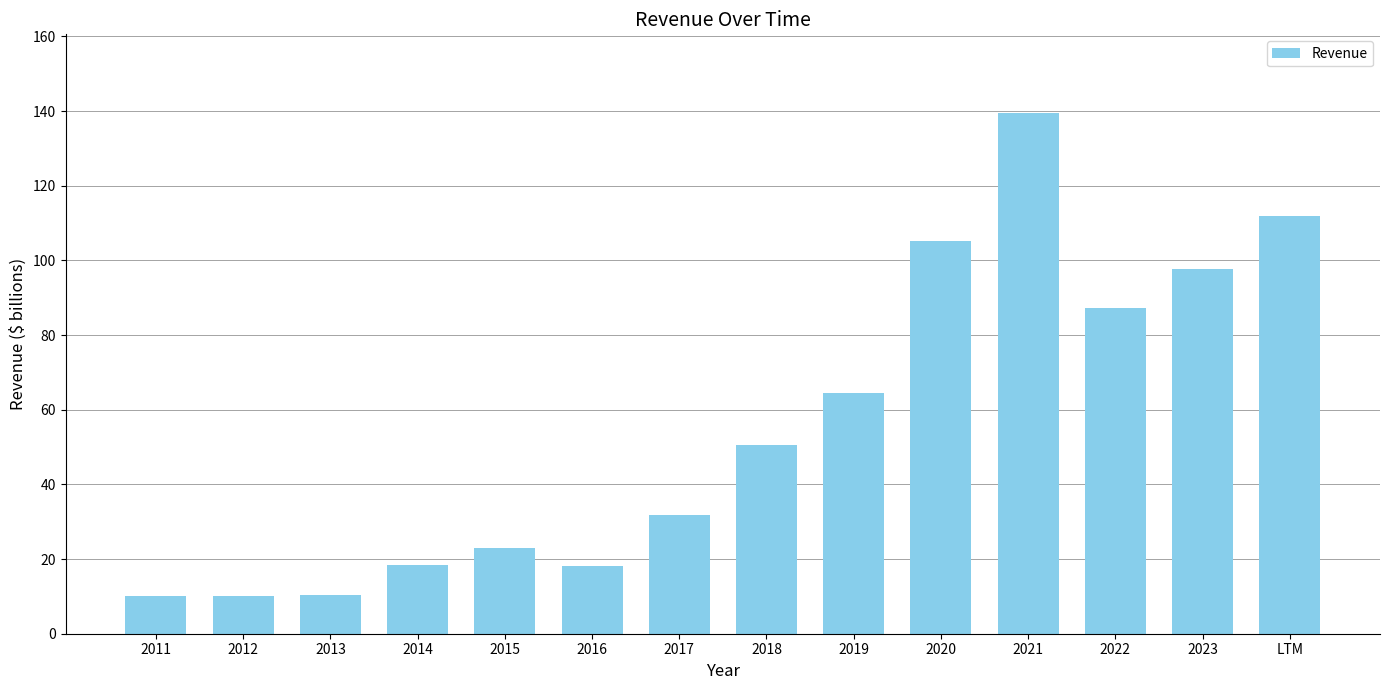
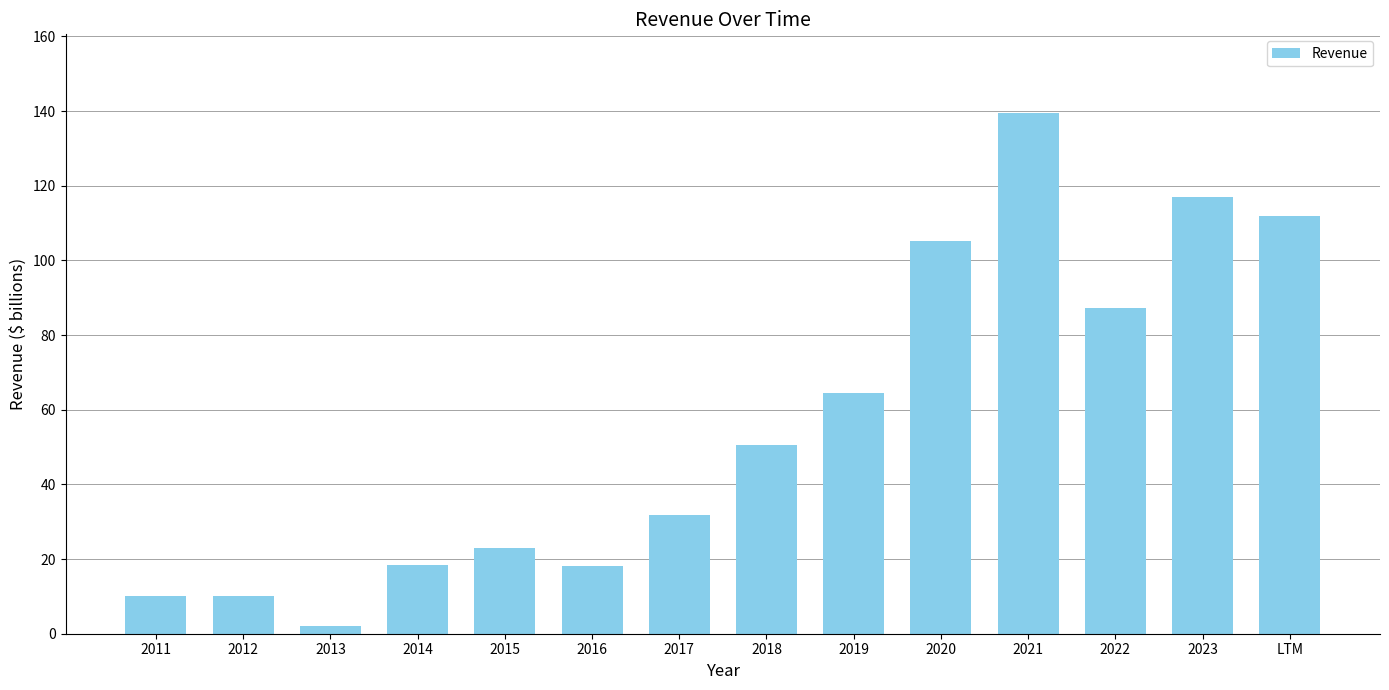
  {
    "2011": 10,
    "2012": 10,
-   "2013": 10,
+   "2013": 2,
    "2014": 18,
    "2015": 23,
    "2016": 18,
    "2017": 32,
    "2018": 51,
    "2019": 64,
    "2020": 105,
    "2021": 140,
    "2022": 87,
-   "2023": 98,
+   "2023": 117,
    "LTM": 112
  }
